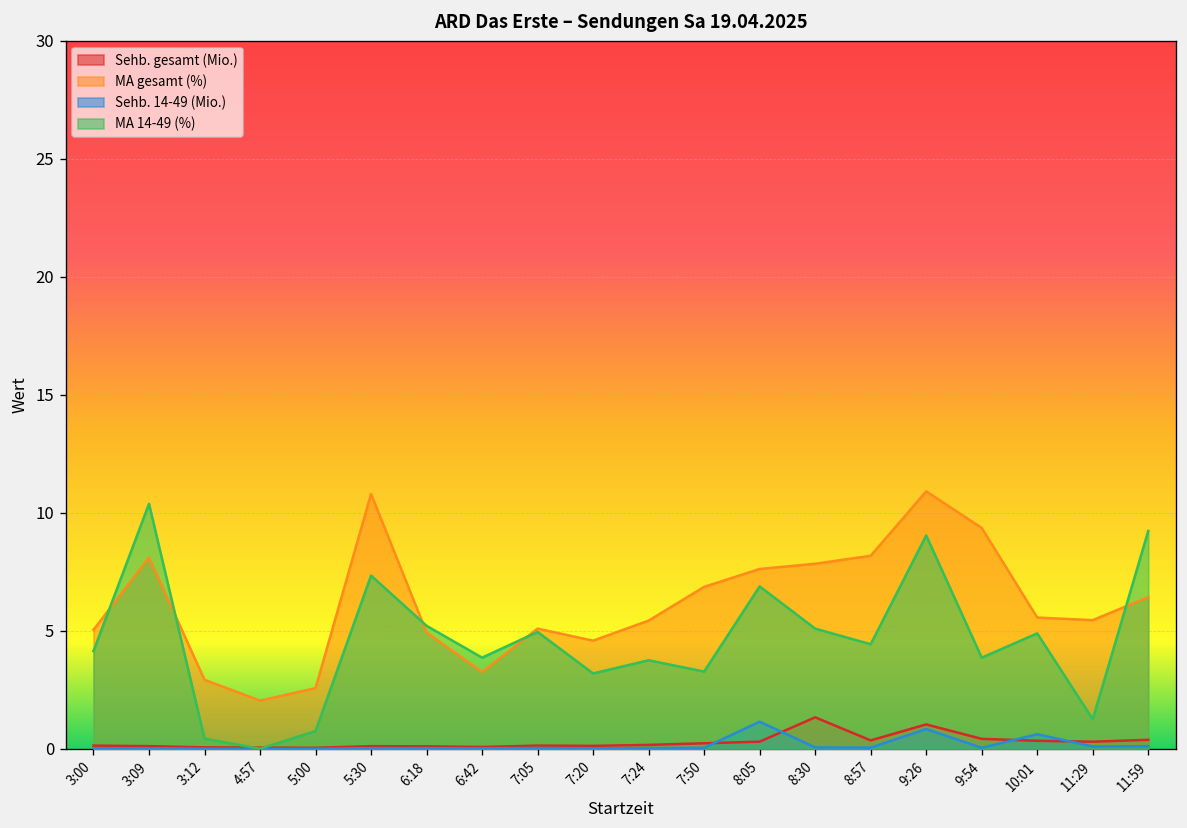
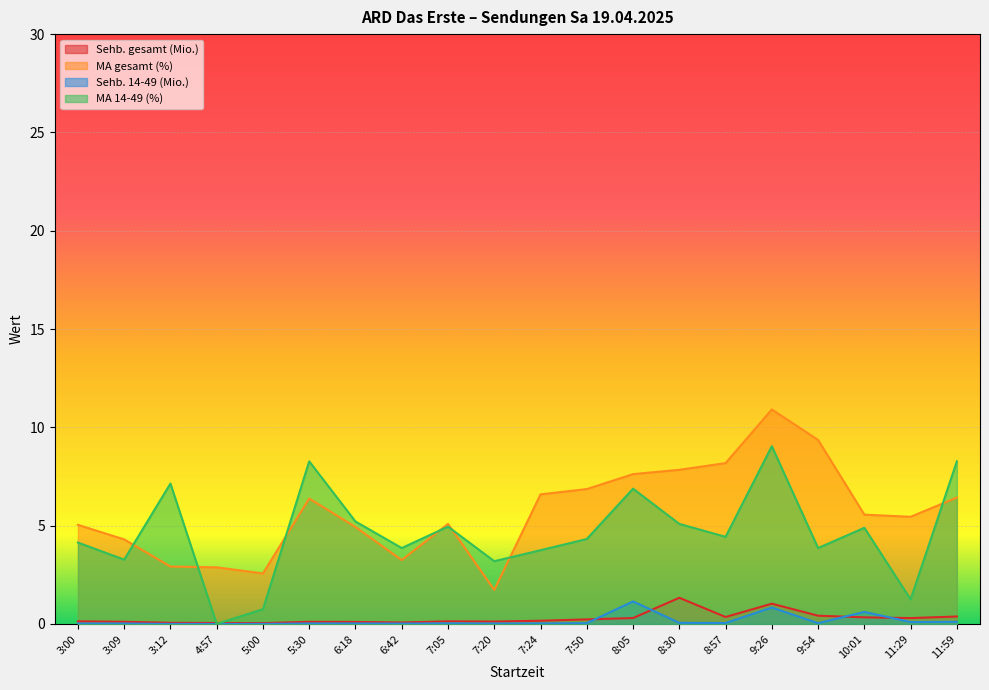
  {
    "Sehb. gesamt (Mio.)": {
      "7:24": 0.2,
      "7:50": 0.2,
      "8:05": 0.3,
      "8:30": 1.3,
      "8:57": 0.4,
      "9:26": 1.0,
      "9:54": 0.4,
      "10:01": 0.3,
      "11:29": 0.3,
      "11:59": 0.4
    },
    "MA gesamt (%)": {
      "3:00": 5.0,
-     "3:09": 8.1,
+     "3:09": 4.3,
      "3:12": 2.9,
-     "4:57": 2.0,
+     "4:57": 2.9,
      "5:00": 2.6,
-     "5:30": 10.8,
+     "5:30": 6.4,
      "6:18": 4.9,
      "6:42": 3.3,
      "7:05": 5.1,
-     "7:20": 4.6,
-     "7:24": 5.4,
+     "7:20": 1.7,
+     "7:24": 6.6,
      "7:50": 6.9,
      "8:05": 7.6,
      "8:30": 7.8,
      "8:57": 8.2,
      "9:26": 10.9,
      "9:54": 9.4,
      "10:01": 5.6,
      "11:29": 5.5,
      "11:59": 6.4
    },
    "Sehb. 14-49 (Mio.)": {
      "7:24": 0.0,
      "7:50": 0.0,
      "8:05": 1.1,
      "8:30": 0.1,
      "8:57": 0.0,
      "9:26": 0.8,
      "9:54": 0.0,
      "10:01": 0.6,
      "11:29": 0.1,
      "11:59": 0.1
    },
    "MA 14-49 (%)": {
      "3:00": 4.1,
-     "3:09": 10.4,
-     "3:12": 0.4,
+     "3:09": 3.3,
+     "3:12": 7.1,
      "5:00": 0.8,
-     "5:30": 7.3,
+     "5:30": 8.3,
      "6:18": 5.2,
      "6:42": 3.9,
      "7:05": 5.0,
      "7:20": 3.2,
      "7:24": 3.8,
-     "7:50": 3.3,
+     "7:50": 4.3,
      "8:05": 6.9,
      "8:30": 5.1,
      "8:57": 4.4,
      "9:26": 9.0,
      "9:54": 3.9,
      "10:01": 4.9,
      "11:29": 1.3,
-     "11:59": 9.2
+     "11:59": 8.3
    }
  }
